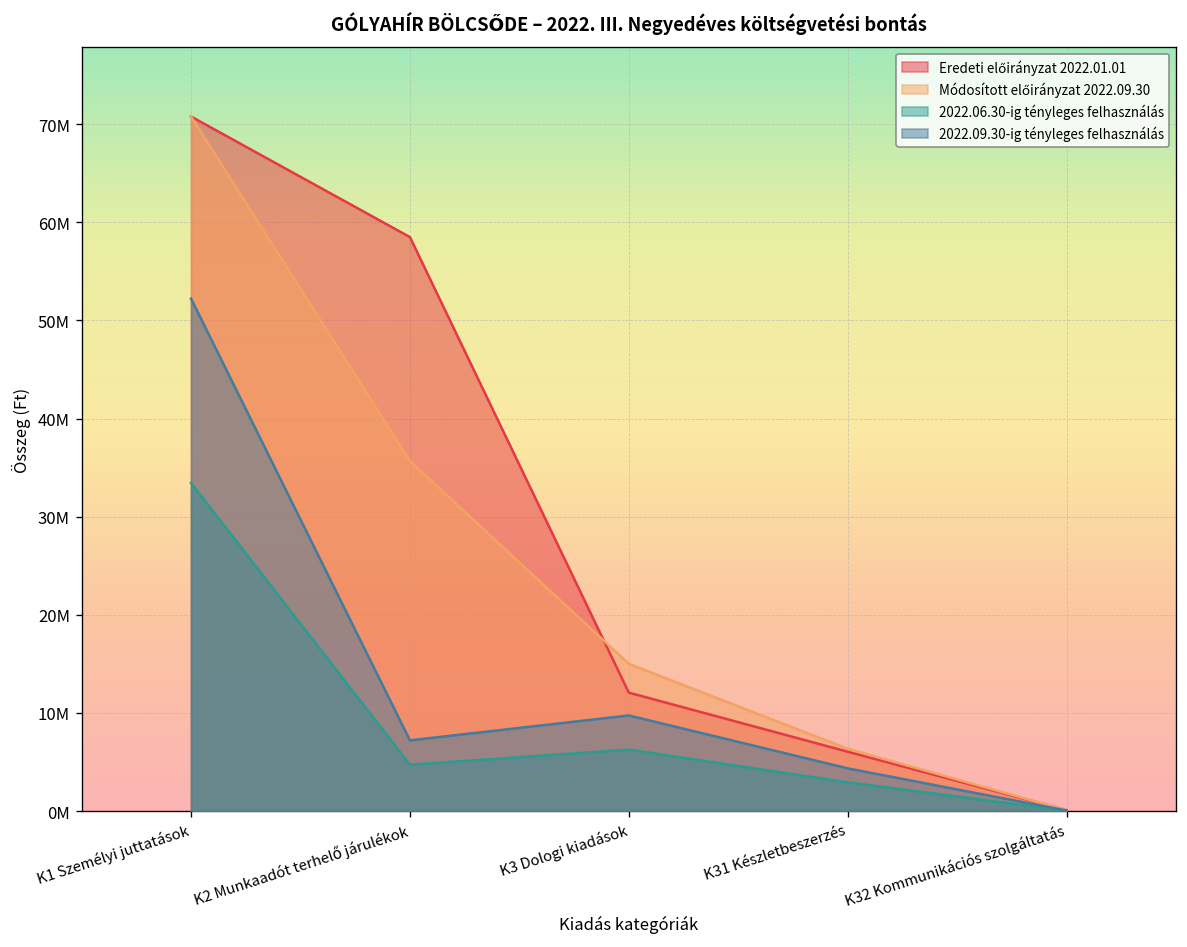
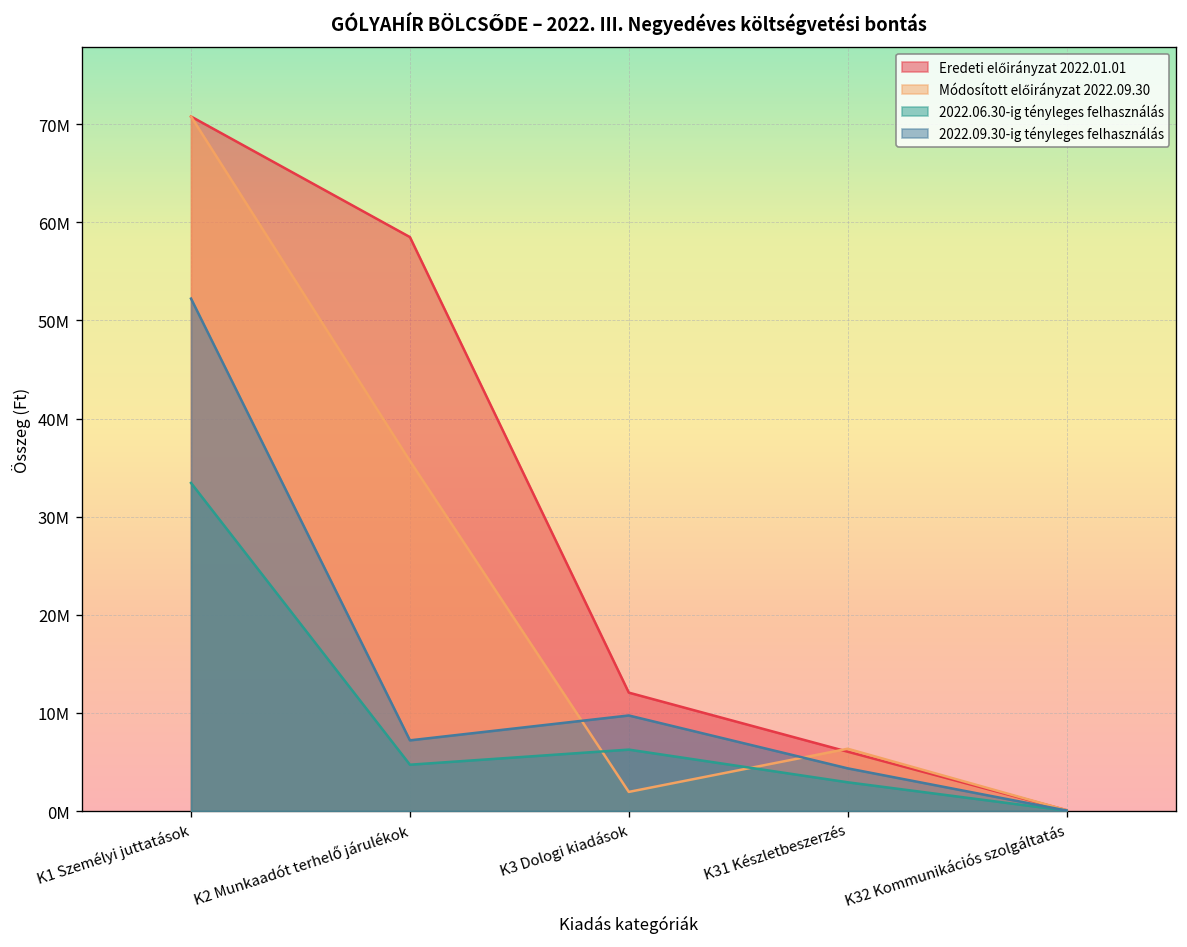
  {
    "Eredeti előirányzat 2022.01.01": {
      "K2 Munkaadót terhelő járulékok": 58000000,
      "K3 Dologi kiadások": 12000000
    },
    "Módosított előirányzat 2022.09.30": {
      "K2 Munkaadót terhelő járulékok": 36000000,
-     "K3 Dologi kiadások": 15000000
+     "K3 Dologi kiadások": 2000000
    }
  }
